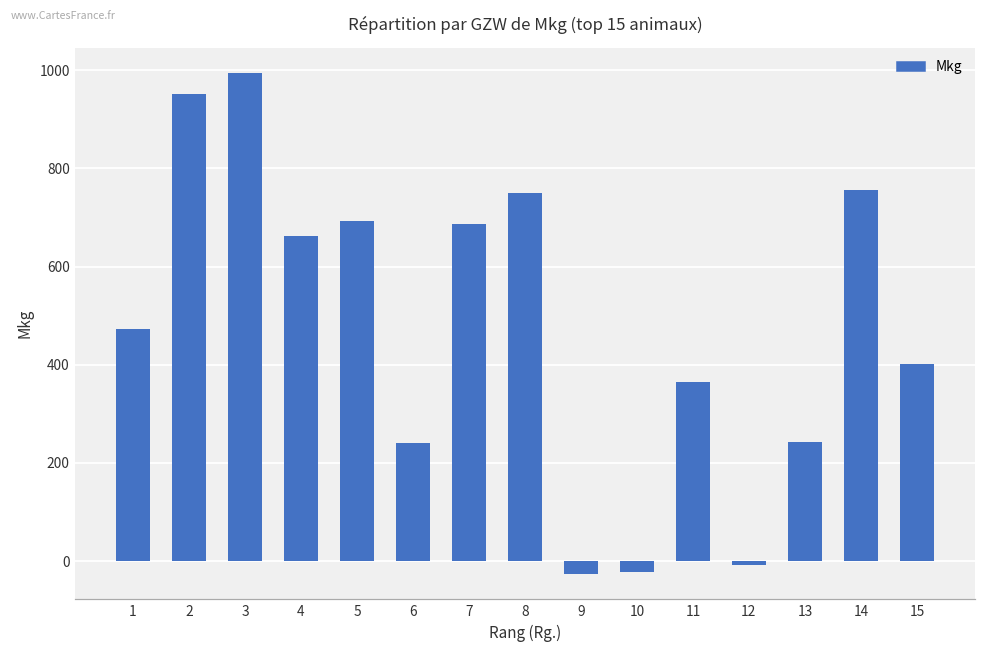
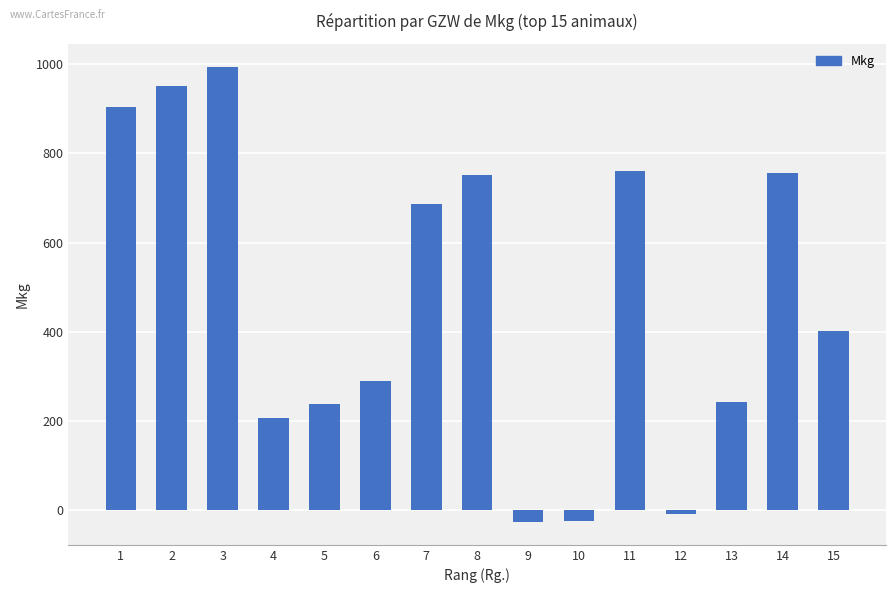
  {
-   "1": 470,
+   "1": 910,
    "2": 950,
    "3": 1000,
-   "4": 660,
-   "5": 690,
-   "6": 240,
+   "4": 210,
+   "5": 240,
+   "6": 290,
    "7": 690,
    "8": 750,
    "9": -30,
    "10": -20,
-   "11": 370,
+   "11": 760,
    "12": -10,
    "13": 240,
    "14": 760,
    "15": 400
  }
